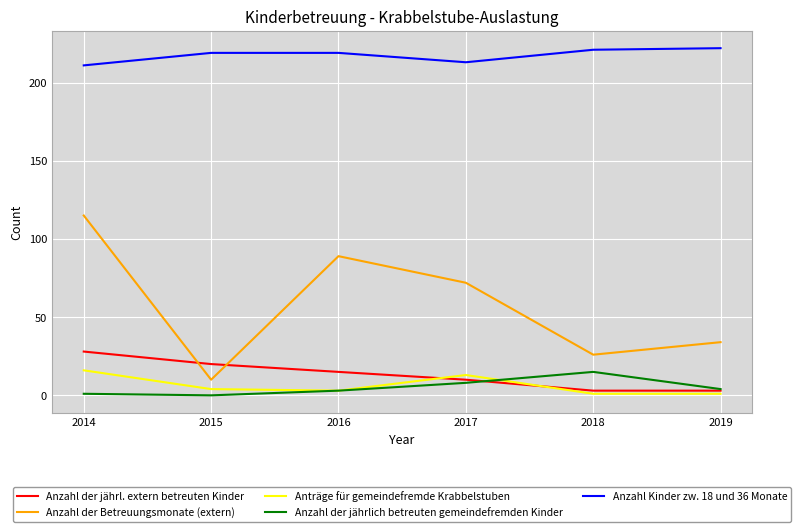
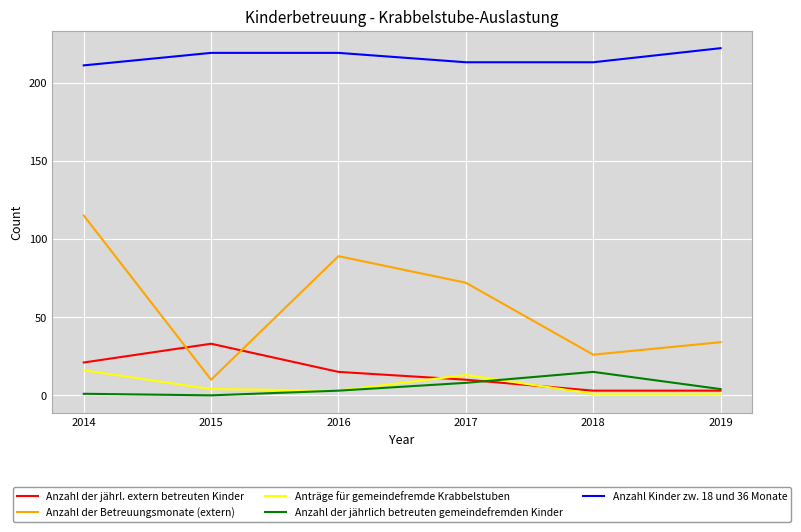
  {
    "Anzahl der jährl. extern betreuten Kinder": {
-     "2014": 28,
-     "2015": 20,
+     "2014": 21,
+     "2015": 33,
      "2016": 15,
      "2017": 10,
      "2018": 3
    },
    "Anzahl der Betreuungsmonate (extern)": {
      "2014": 115,
      "2015": 10,
      "2016": 89,
      "2017": 72,
      "2018": 26,
      "2019": 34
    },
    "Anträge für gemeindefremde Krabbelstuben": {
      "2014": 16,
      "2015": 4,
      "2017": 13,
      "2018": 1,
      "2019": 1
    },
    "Anzahl der jährlich betreuten gemeindefremden Kinder": {
      "2014": 1,
      "2015": 0,
      "2017": 8,
      "2018": 15
    },
    "Anzahl Kinder zw. 18 und 36 Monate": {
      "2014": 211,
      "2015": 219,
      "2016": 219,
      "2017": 213,
-     "2018": 221,
+     "2018": 213,
      "2019": 222
    }
  }
